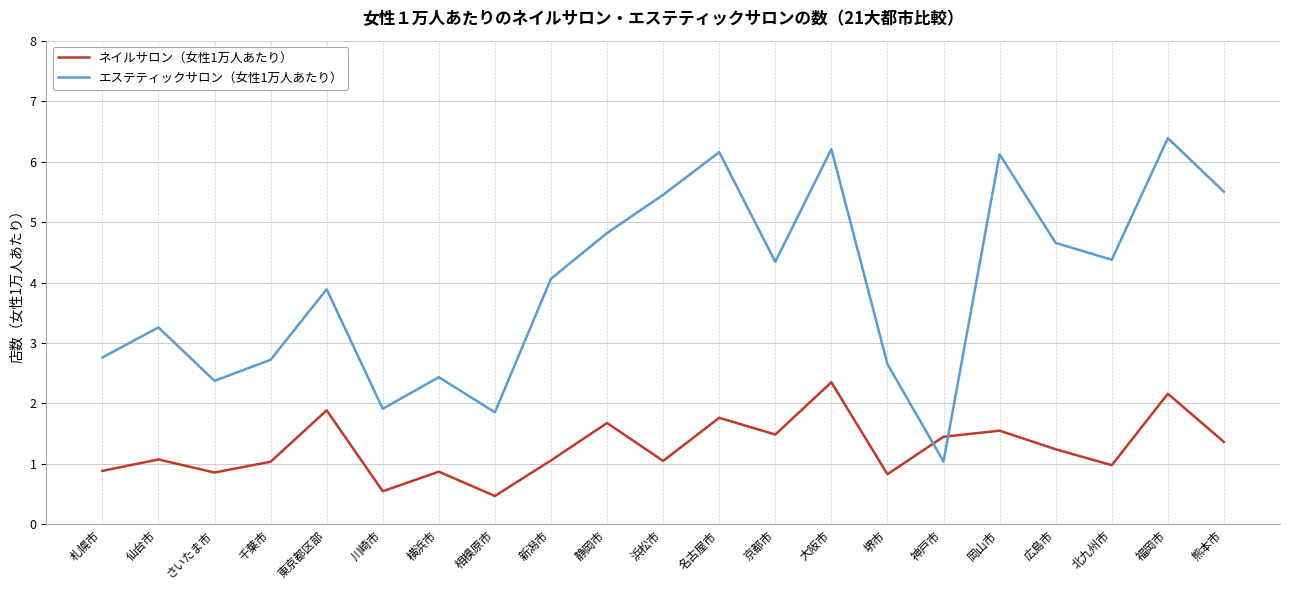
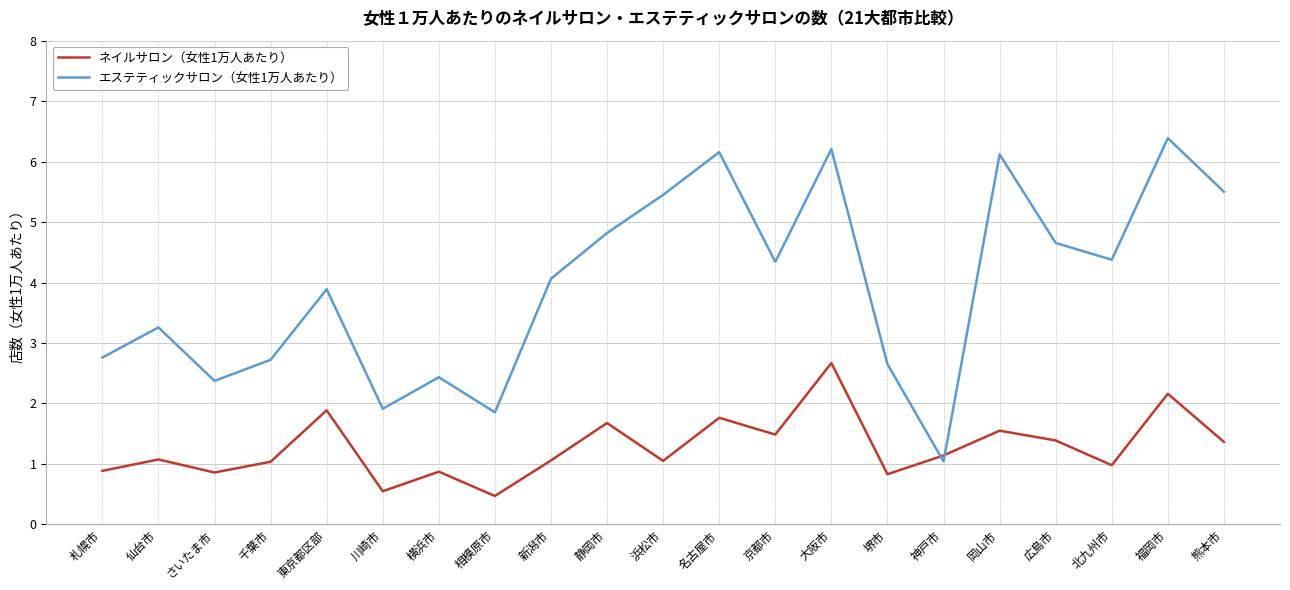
  {
    "ネイルサロン（女性1万人あたり）": {
      "札幌市": 0.9,
      "仙台市": 1.1,
      "さいたま市": 0.9,
      "千葉市": 1.0,
      "東京都区部": 1.9,
      "川崎市": 0.5,
      "横浜市": 0.9,
      "相模原市": 0.5,
      "新潟市": 1.1,
      "静岡市": 1.7,
      "浜松市": 1.1,
      "名古屋市": 1.8,
      "京都市": 1.5,
-     "大阪市": 2.4,
+     "大阪市": 2.7,
      "堺市": 0.8,
-     "神戸市": 1.5,
+     "神戸市": 1.1,
      "岡山市": 1.6,
-     "広島市": 1.2,
+     "広島市": 1.4,
      "北九州市": 1.0,
      "福岡市": 2.2,
      "熊本市": 1.4
    },
    "エステティックサロン（女性1万人あたり）": {
      "札幌市": 2.8,
      "仙台市": 3.3,
      "さいたま市": 2.4,
      "千葉市": 2.7,
      "東京都区部": 3.9,
      "川崎市": 1.9,
      "横浜市": 2.4,
      "相模原市": 1.9,
      "新潟市": 4.1,
      "静岡市": 4.8,
      "浜松市": 5.5,
      "名古屋市": 6.2,
      "京都市": 4.3,
      "大阪市": 6.2,
      "堺市": 2.7,
      "神戸市": 1.0,
      "岡山市": 6.1,
      "広島市": 4.7,
      "北九州市": 4.4,
      "福岡市": 6.4,
      "熊本市": 5.5
    }
  }
